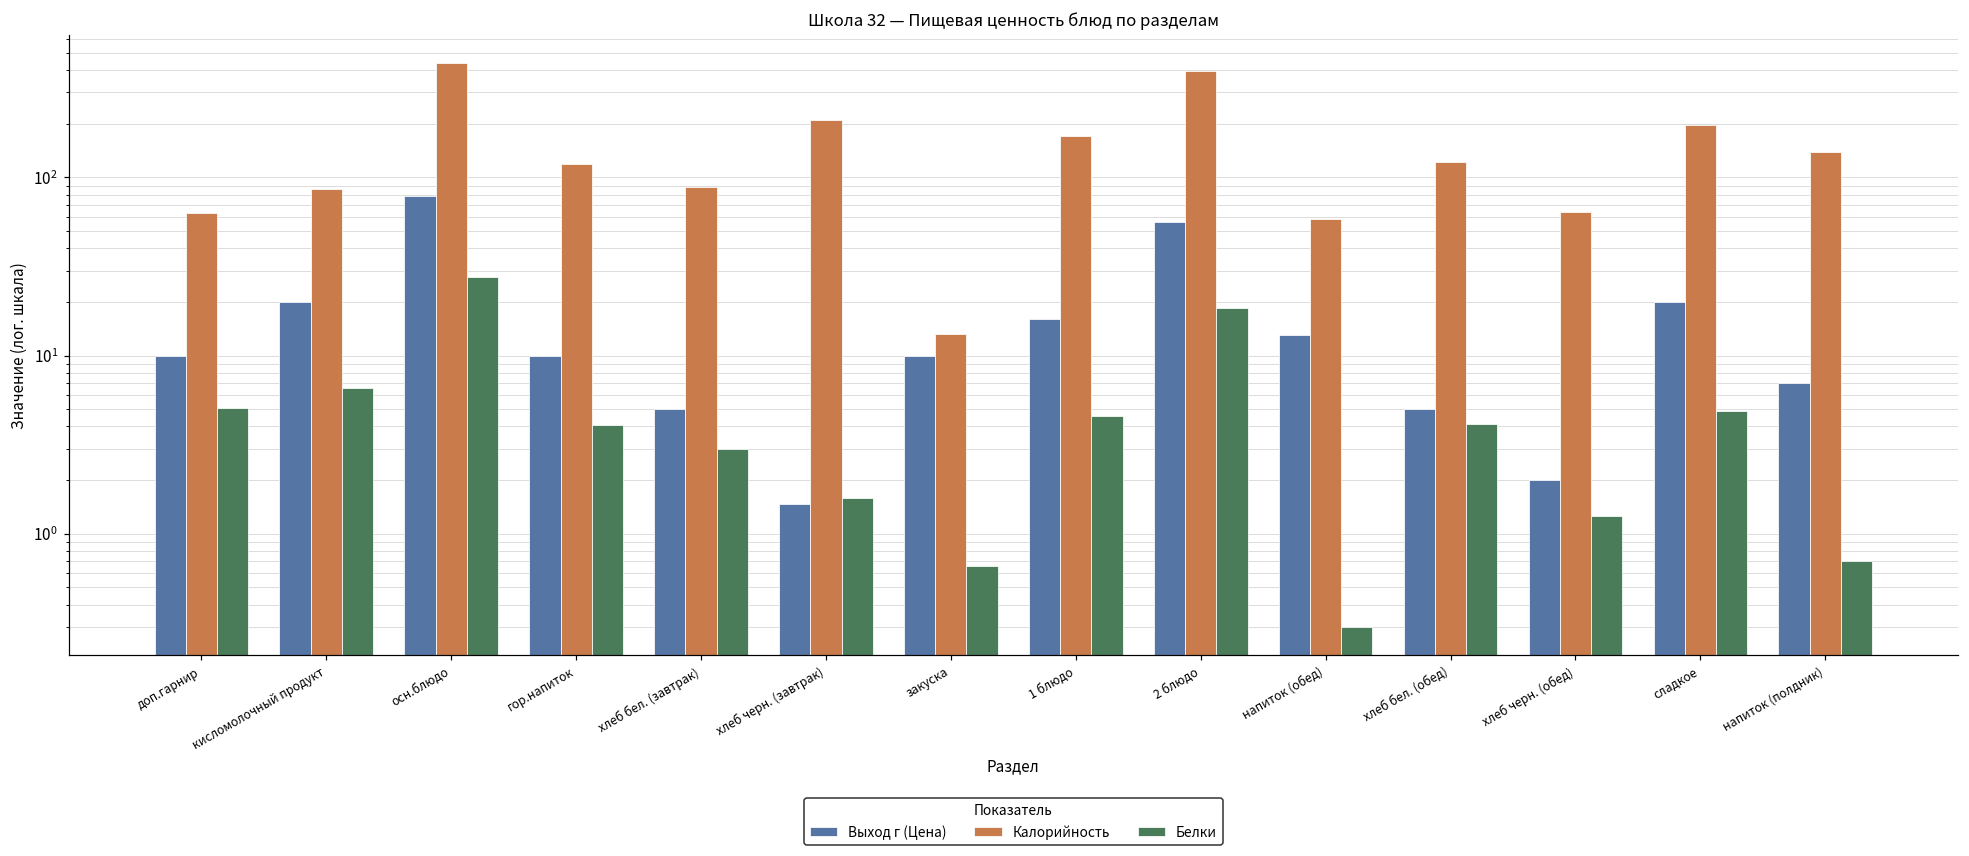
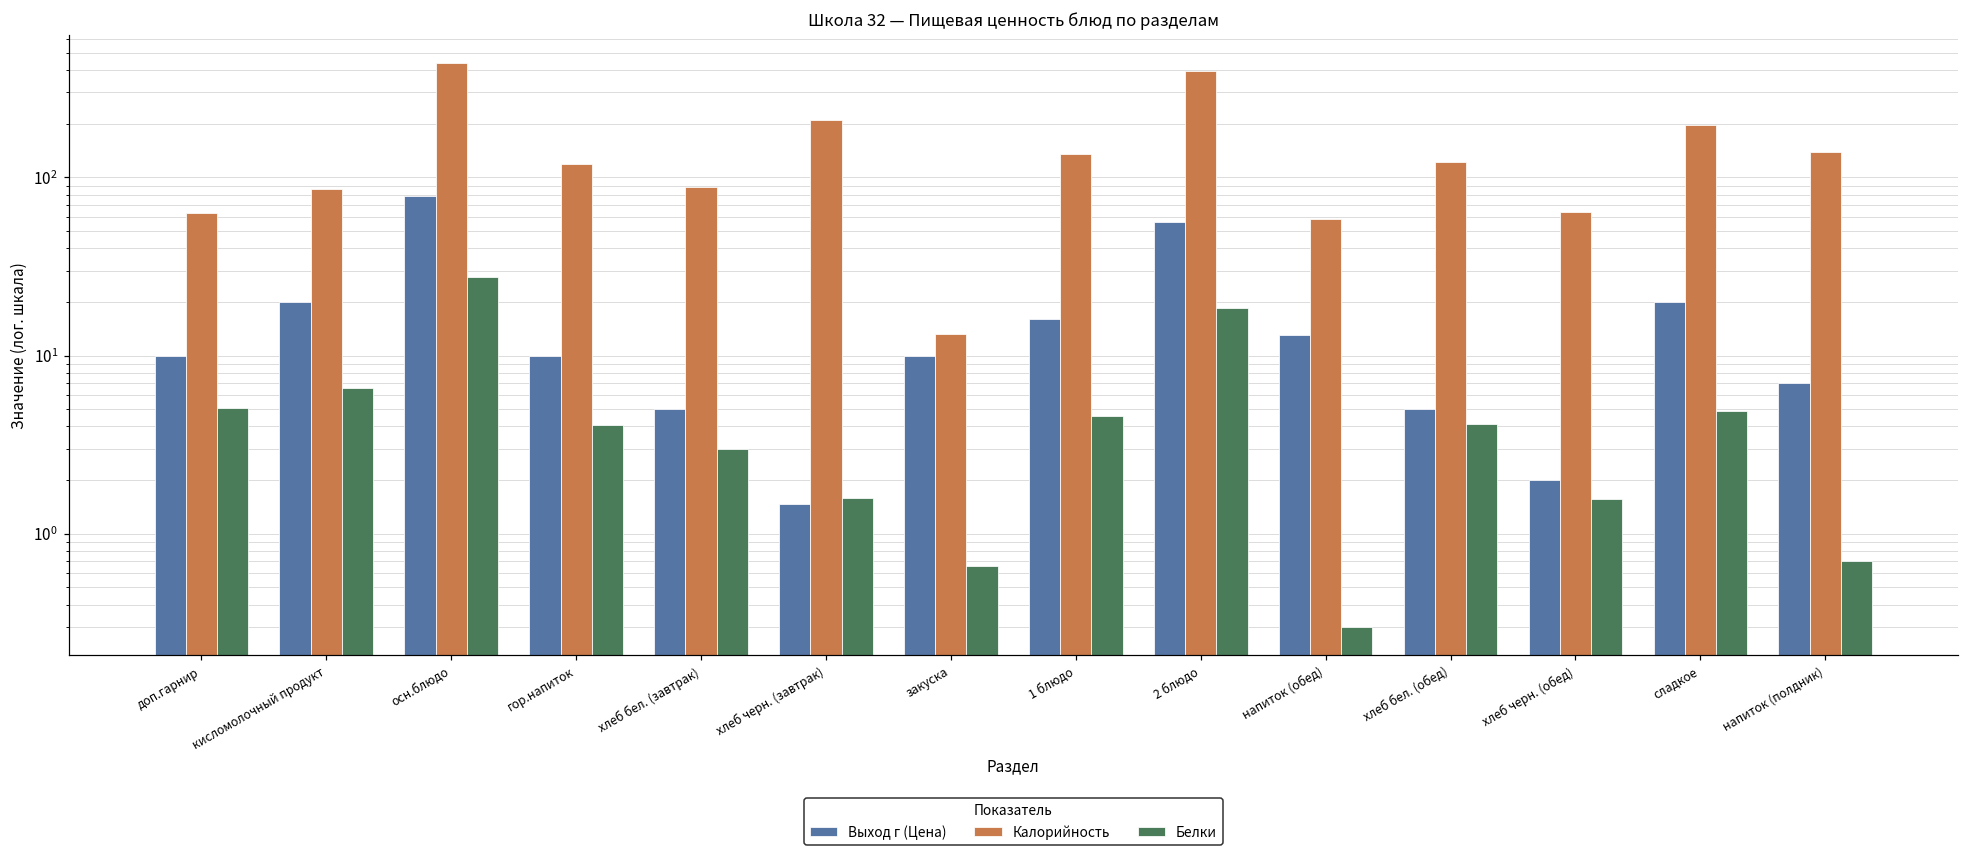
  {
    "Выход г (Цена)": {
      "доп.гарнир": 10,
      "кисломолочный продукт": 20,
      "осн.блюдо": 80,
      "гор.напиток": 10,
      "хлеб бел. (завтрак)": 5.0,
      "хлеб черн. (завтрак)": 1.5,
      "закуска": 10,
      "1 блюдо": 16,
      "2 блюдо": 56,
      "напиток (обед)": 13,
      "хлеб бел. (обед)": 5.0,
      "хлеб черн. (обед)": 2.0,
      "сладкое": 20,
      "напиток (полдник)": 7.0
    },
    "Калорийность": {
      "доп.гарнир": 63,
      "кисломолочный продукт": 90,
      "осн.блюдо": 440,
      "гор.напиток": 120,
      "хлеб бел. (завтрак)": 90,
      "хлеб черн. (завтрак)": 210,
      "закуска": 13,
-     "1 блюдо": 170,
+     "1 блюдо": 140,
      "2 блюдо": 400,
      "напиток (обед)": 59,
      "хлеб бел. (обед)": 120,
      "хлеб черн. (обед)": 64,
      "сладкое": 200,
      "напиток (полдник)": 140
    },
    "Белки": {
      "доп.гарнир": 5.1,
      "кисломолочный продукт": 6.6,
      "осн.блюдо": 28,
      "гор.напиток": 4.1,
      "хлеб бел. (завтрак)": 3.0,
      "хлеб черн. (завтрак)": 1.6,
      "закуска": 0.66,
      "1 блюдо": 4.6,
      "2 блюдо": 19,
      "напиток (обед)": 0.3,
      "хлеб бел. (обед)": 4.1,
-     "хлеб черн. (обед)": 1.3,
+     "хлеб черн. (обед)": 1.6,
      "сладкое": 4.9,
      "напиток (полдник)": 0.7
    }
  }
